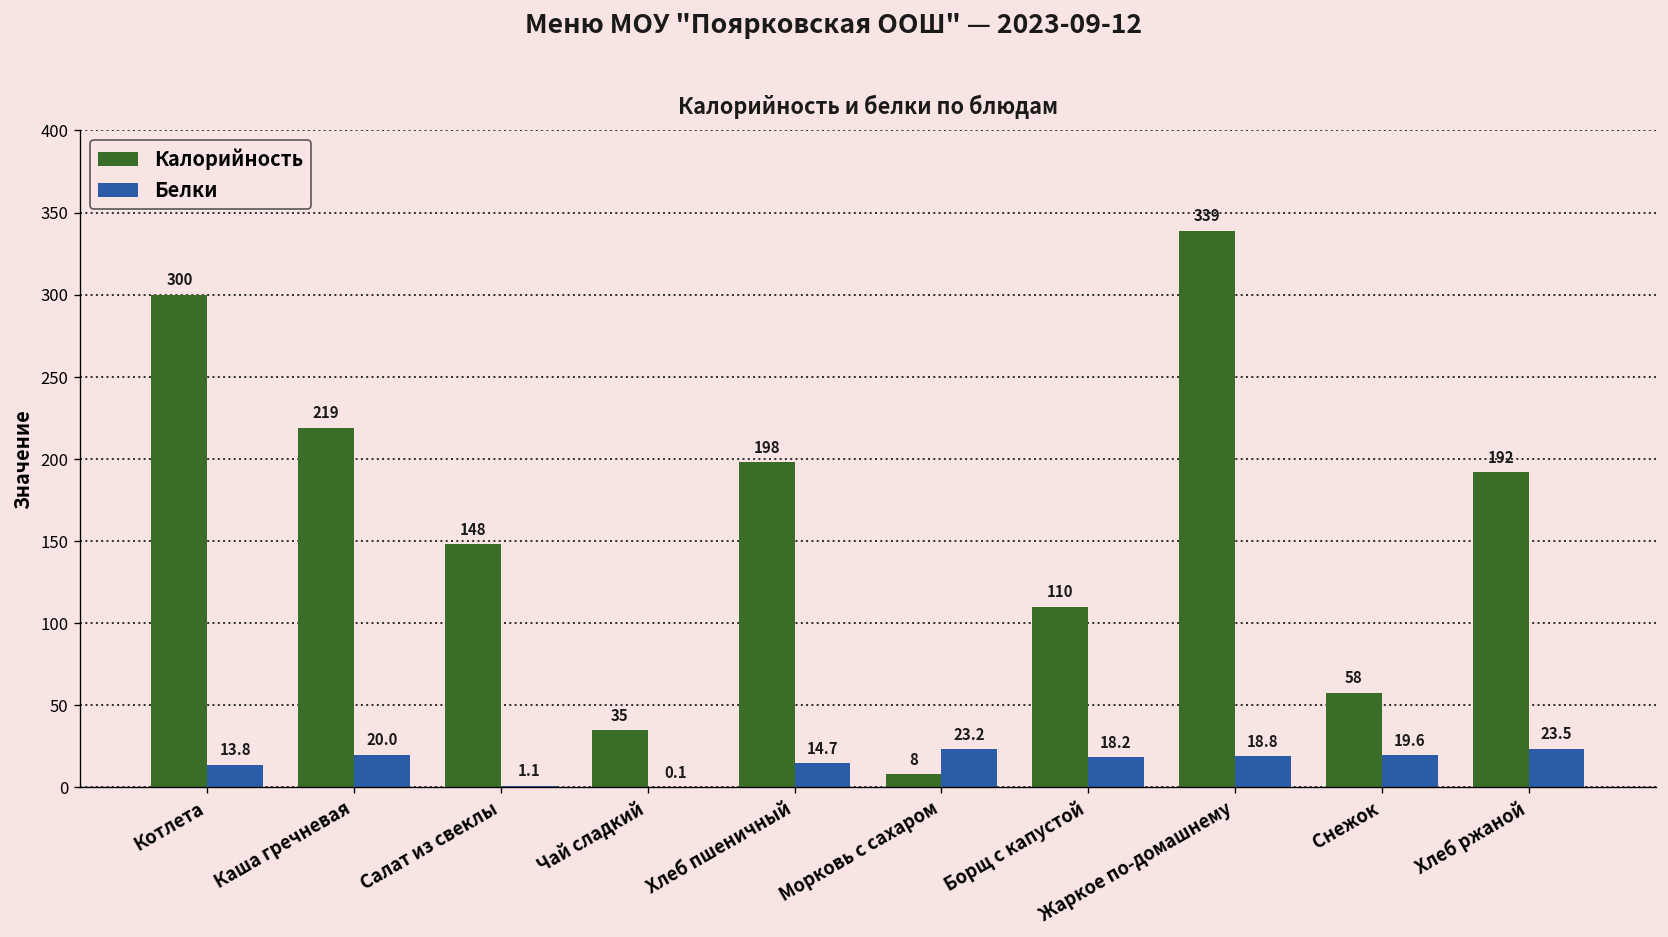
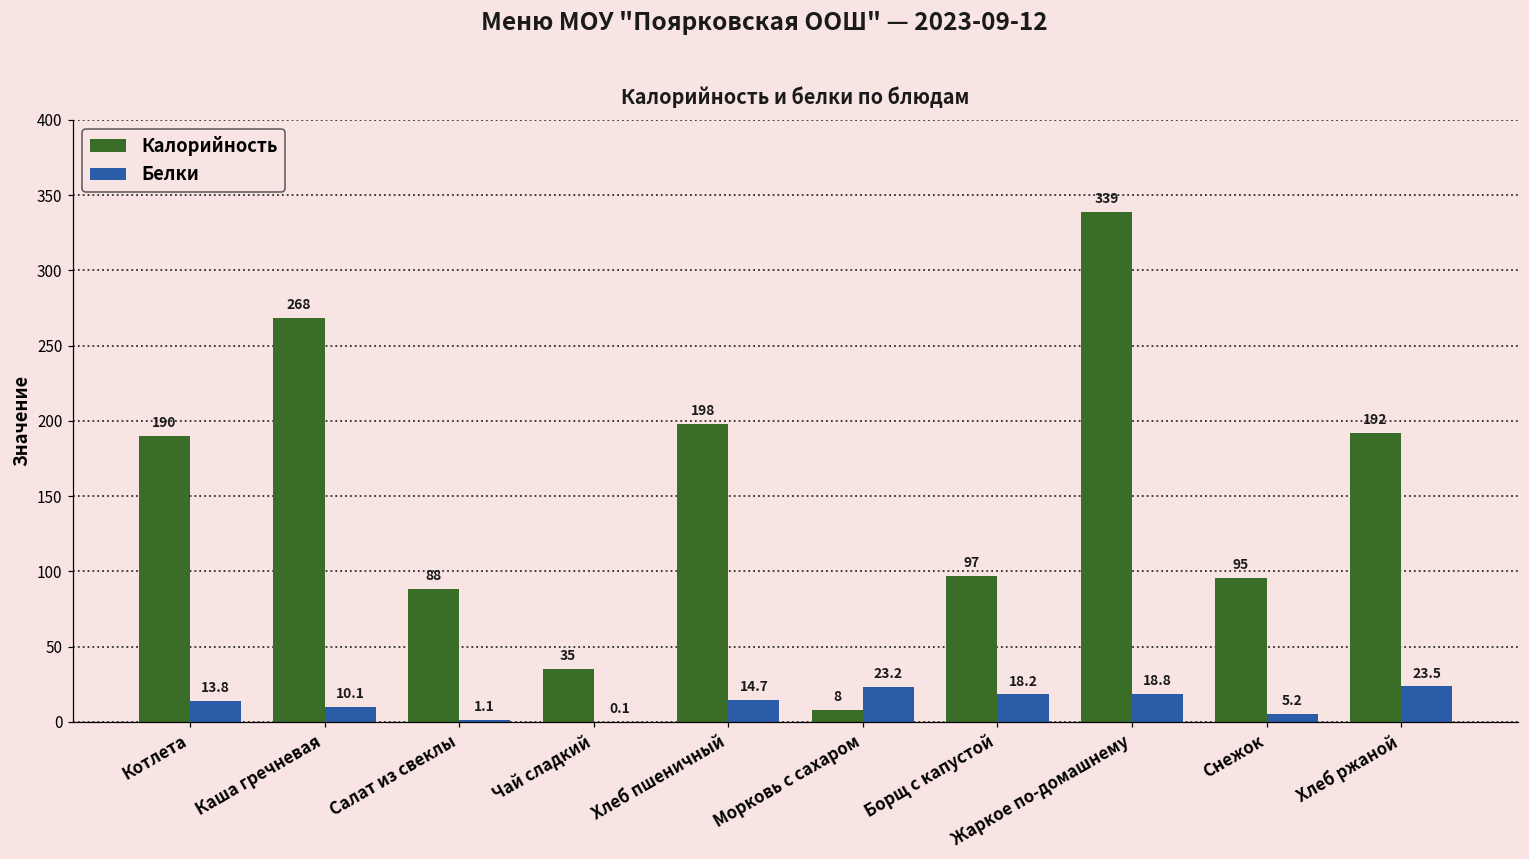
  {
    "Калорийность": {
-     "Котлета": 300,
-     "Каша гречневая": 219,
-     "Салат из свеклы": 148,
+     "Котлета": 190,
+     "Каша гречневая": 268,
+     "Салат из свеклы": 88,
      "Чай сладкий": 35,
      "Хлеб пшеничный": 198,
      "Морковь с сахаром": 8,
-     "Борщ с капустой": 110,
+     "Борщ с капустой": 97,
      "Жаркое по-домашнему": 339,
-     "Снежок": 58,
+     "Снежок": 95,
      "Хлеб ржаной": 192
    },
    "Белки": {
      "Котлета": 13.8,
-     "Каша гречневая": 20.0,
+     "Каша гречневая": 10.1,
      "Салат из свеклы": 1.1,
      "Чай сладкий": 0.1,
      "Хлеб пшеничный": 14.7,
      "Морковь с сахаром": 23.2,
      "Борщ с капустой": 18.2,
      "Жаркое по-домашнему": 18.8,
-     "Снежок": 19.6,
+     "Снежок": 5.2,
      "Хлеб ржаной": 23.5
    }
  }
